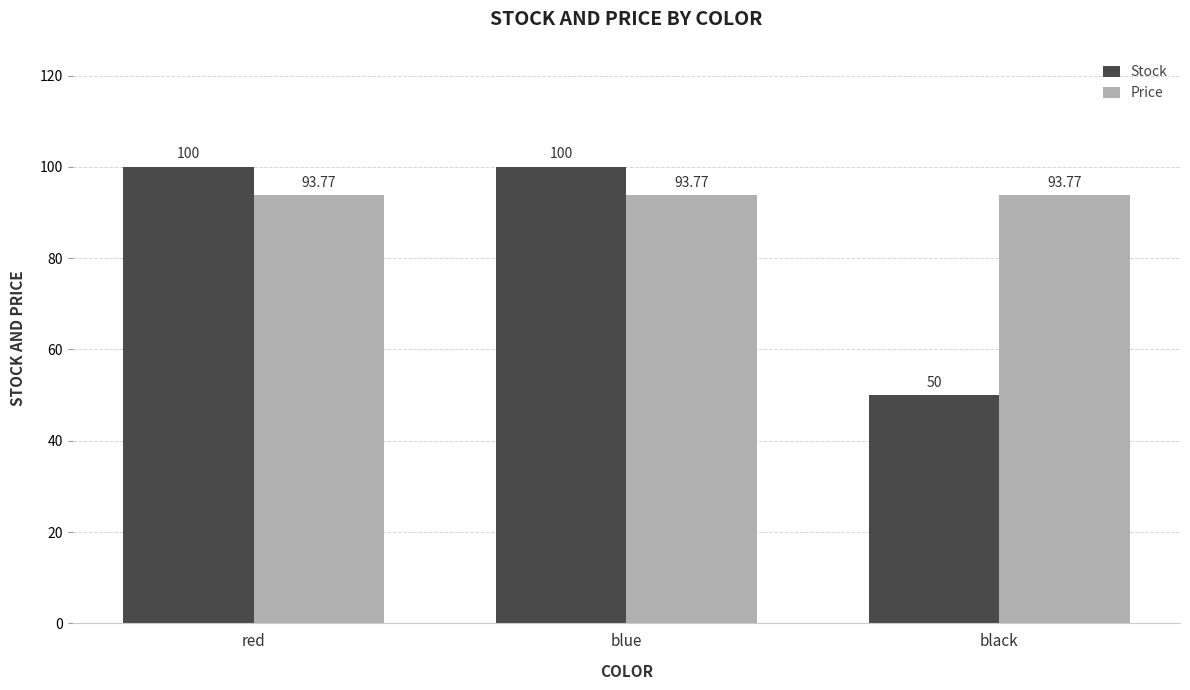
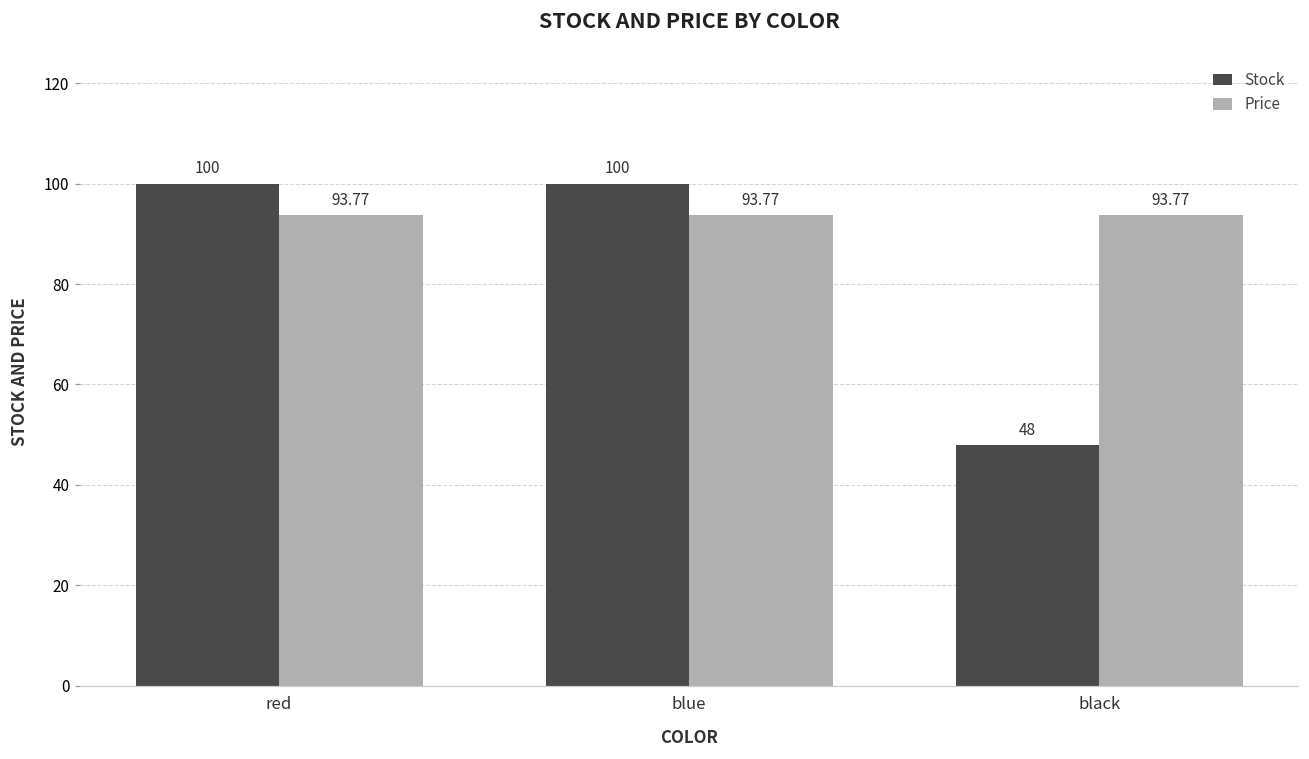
  {
    "Stock": {
      "red": 100,
      "blue": 100,
-     "black": 50
+     "black": 48
    },
    "Price": {
      "red": 93.77,
      "blue": 93.77,
      "black": 93.77
    }
  }
